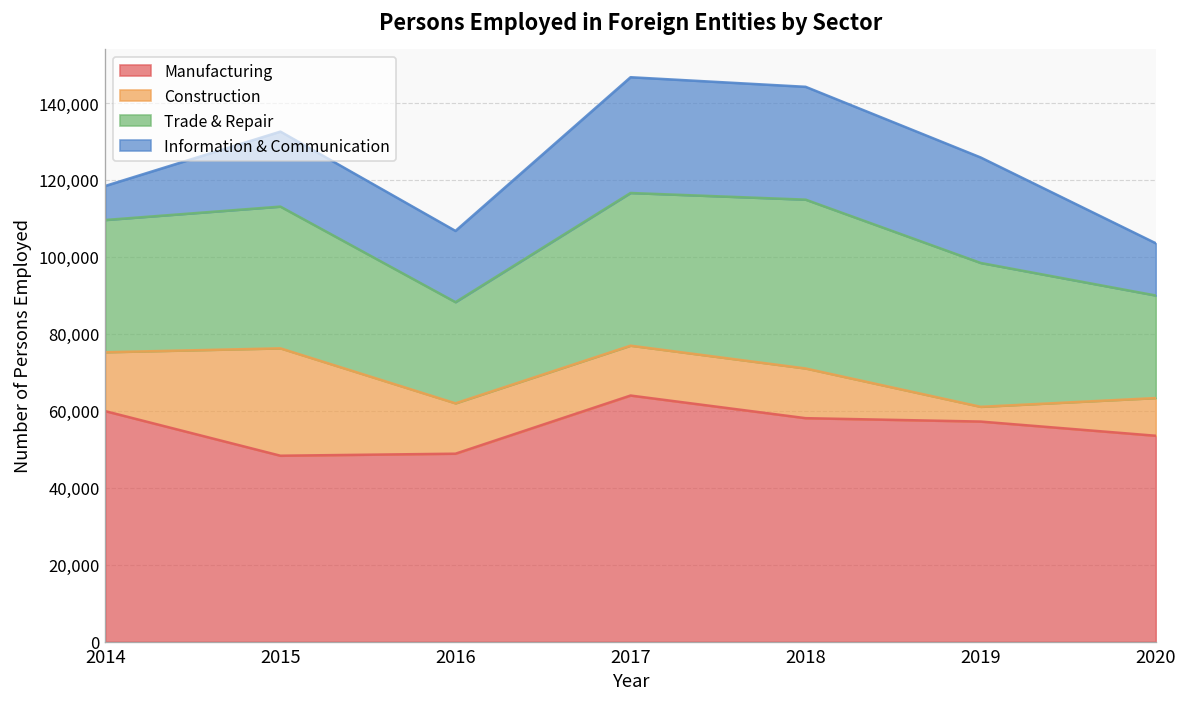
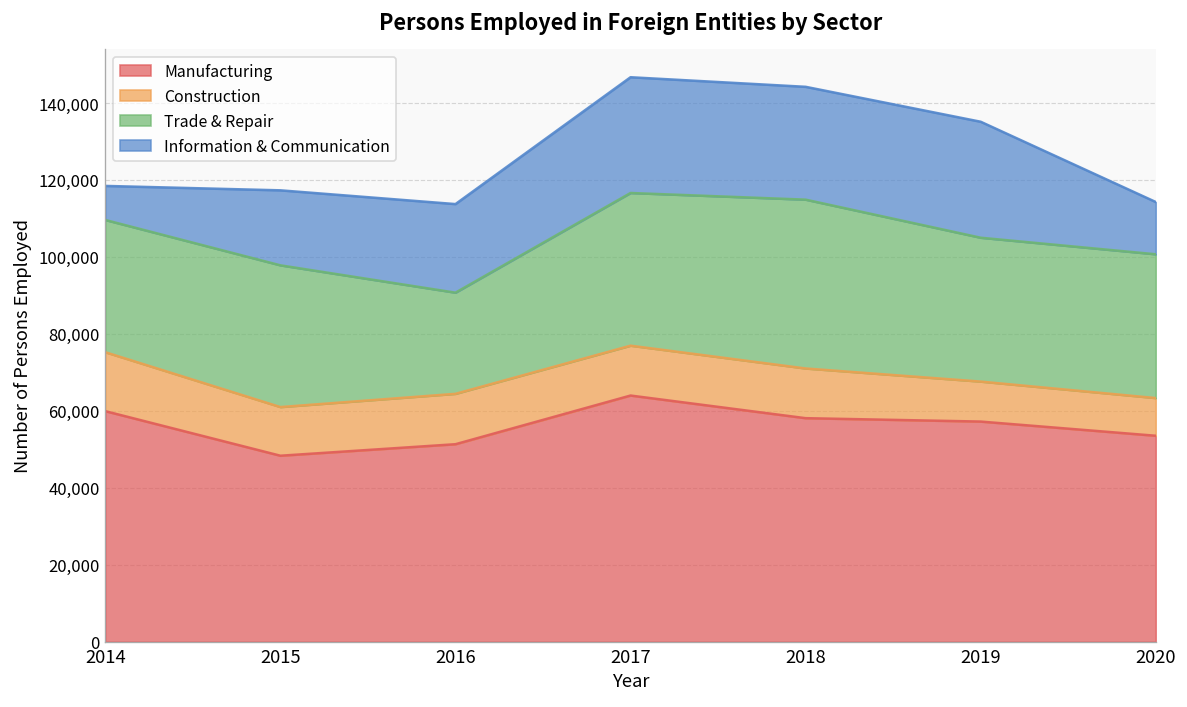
  {
    "Manufacturing": {
      "2014": "60,000",
      "2015": "48,000",
-     "2016": "49,000",
+     "2016": "51,000",
      "2017": "64,000",
      "2018": "58,000",
      "2019": "57,000",
      "2020": "54,000"
    },
    "Construction": {
      "2014": "15,000",
-     "2015": "28,000",
+     "2015": "13,000",
      "2016": "13,000",
      "2017": "13,000",
      "2018": "13,000",
-     "2019": "4,000",
+     "2019": "10,000",
      "2020": "10,000"
    },
    "Trade & Repair": {
      "2014": "34,000",
      "2015": "37,000",
      "2016": "26,000",
      "2017": "40,000",
      "2018": "44,000",
      "2019": "37,000",
-     "2020": "27,000"
+     "2020": "37,000"
    },
    "Information & Communication": {
      "2014": "9,000",
-     "2016": "19,000",
+     "2016": "23,000",
      "2017": "30,000",
      "2018": "29,000",
-     "2019": "27,000",
+     "2019": "30,000",
      "2020": "14,000"
    }
  }
